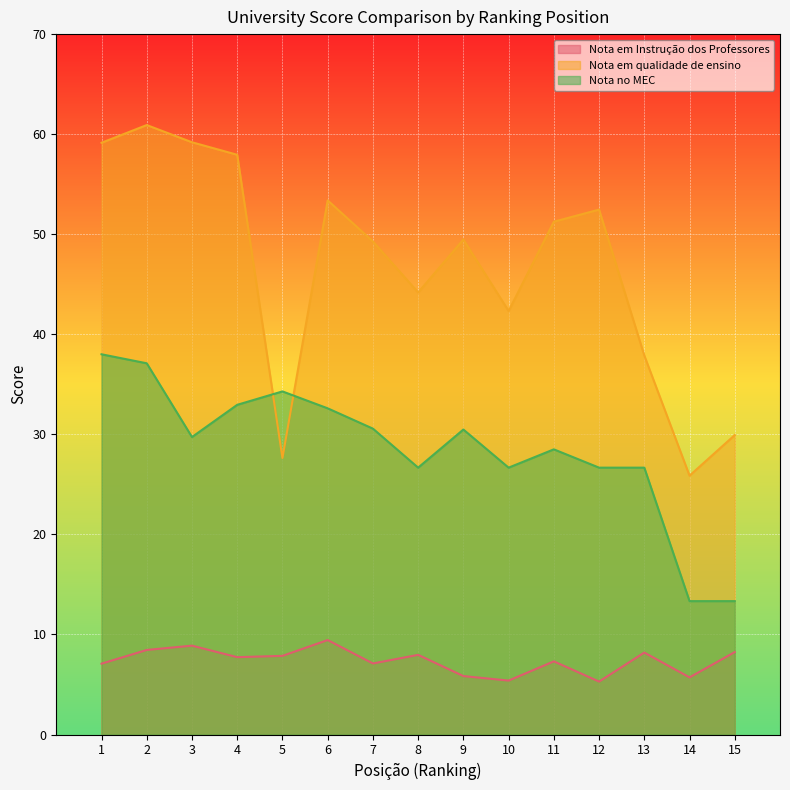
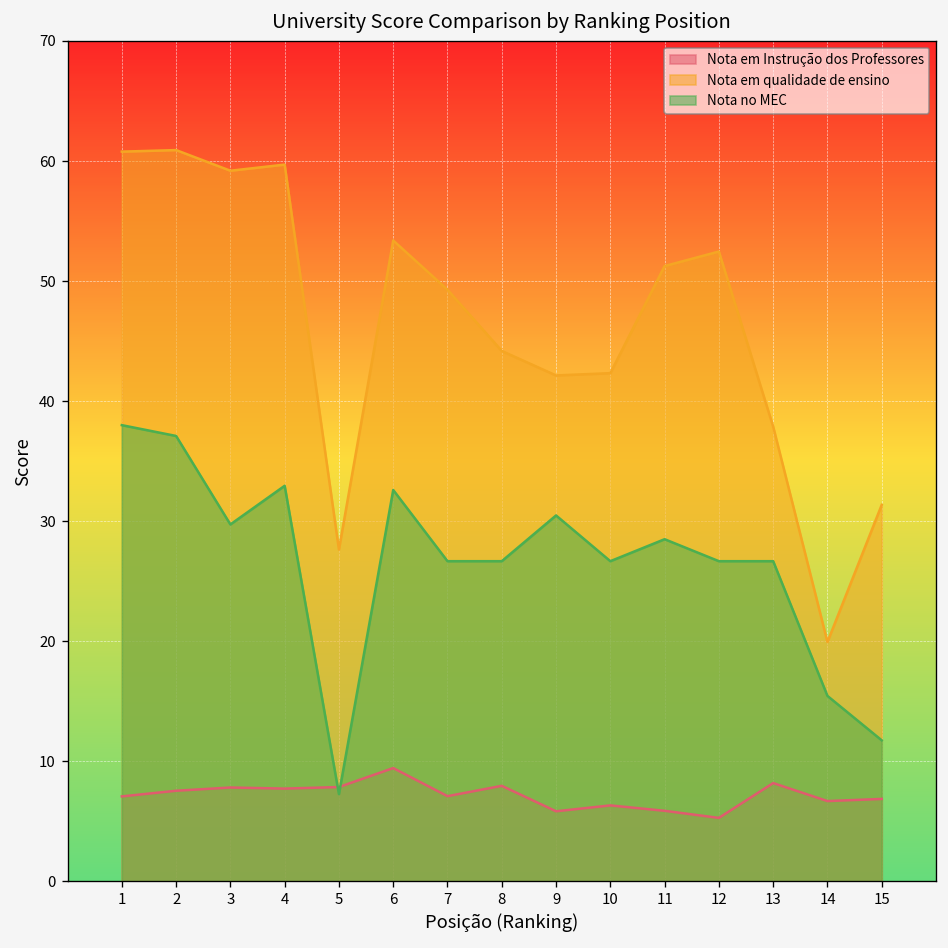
  {
    "Nota em Instrução dos Professores": {
      "1": 7.1,
-     "2": 8.5,
-     "3": 8.9,
+     "2": 7.6,
+     "3": 7.8,
      "4": 7.7,
      "5": 7.9,
      "6": 9.4,
      "7": 7.1,
      "8": 8.0,
      "9": 5.8,
-     "10": 5.4,
-     "11": 7.3,
+     "10": 6.3,
+     "11": 5.9,
      "12": 5.3,
      "13": 8.2,
-     "14": 5.7,
-     "15": 8.2
+     "14": 6.7,
+     "15": 6.9
    },
    "Nota em qualidade de ensino": {
-     "1": 59.1,
+     "1": 60.8,
      "2": 60.9,
      "3": 59.2,
-     "4": 57.9,
+     "4": 59.7,
      "5": 27.6,
      "6": 53.4,
      "7": 49.3,
      "8": 44.2,
-     "9": 49.5,
+     "9": 42.1,
      "10": 42.3,
      "11": 51.3,
      "12": 52.5,
      "13": 37.9,
-     "14": 25.9,
-     "15": 29.9
+     "14": 19.9,
+     "15": 31.4
    },
    "Nota no MEC": {
      "1": 38.0,
      "2": 37.1,
      "3": 29.7,
      "4": 33.0,
-     "5": 34.3,
+     "5": 7.3,
      "6": 32.6,
-     "7": 30.6,
+     "7": 26.7,
      "8": 26.7,
      "9": 30.5,
      "10": 26.7,
      "11": 28.5,
      "12": 26.7,
      "13": 26.7,
-     "14": 13.3,
-     "15": 13.3
+     "14": 15.5,
+     "15": 11.8
    }
  }
